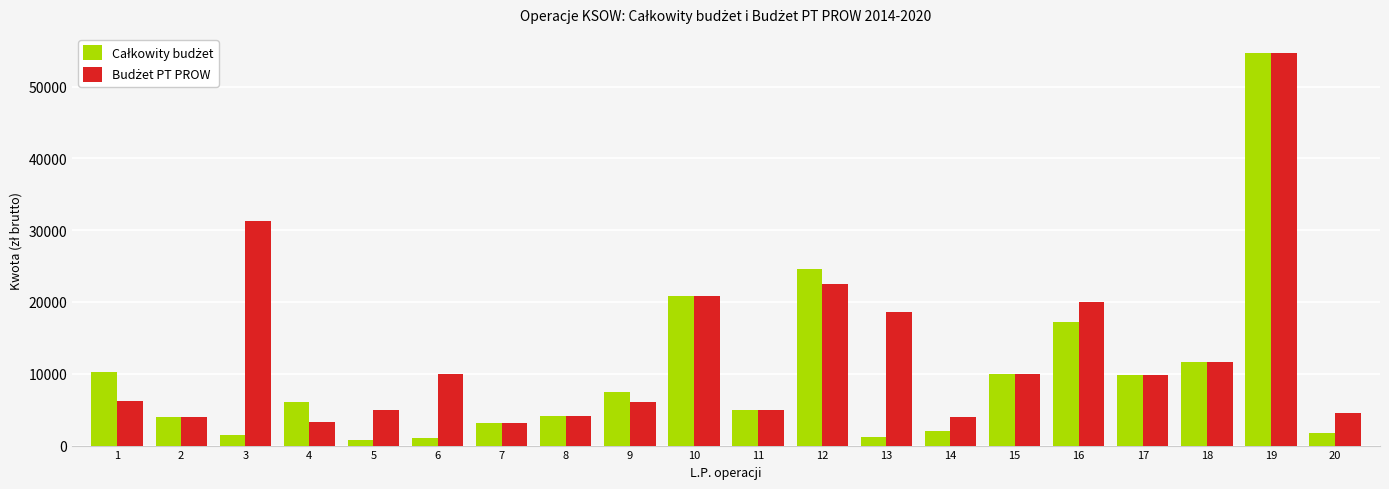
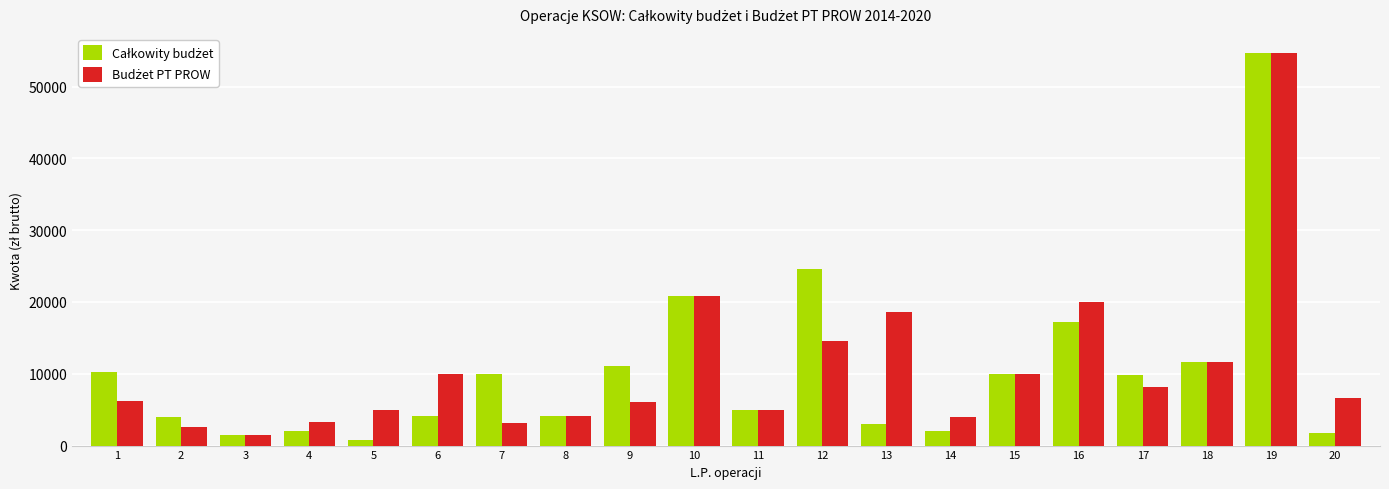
  {
    "Całkowity budżet": {
      "1": 10000,
      "2": 4000,
      "3": 1000,
-     "4": 6000,
+     "4": 2000,
      "5": 1000,
-     "6": 1000,
-     "7": 3000,
+     "6": 4000,
+     "7": 10000,
      "8": 4000,
-     "9": 8000,
+     "9": 11000,
      "10": 21000,
      "11": 5000,
      "12": 25000,
-     "13": 1000,
+     "13": 3000,
      "14": 2000,
      "15": 10000,
      "16": 17000,
      "17": 10000,
      "18": 12000,
      "19": 55000,
      "20": 2000
    },
    "Budżet PT PROW": {
      "1": 6000,
-     "2": 4000,
-     "3": 31000,
+     "2": 3000,
+     "3": 1000,
      "4": 3000,
      "5": 5000,
      "6": 10000,
      "7": 3000,
      "8": 4000,
      "9": 6000,
      "10": 21000,
      "11": 5000,
-     "12": 23000,
+     "12": 14000,
      "13": 19000,
      "14": 4000,
      "15": 10000,
      "16": 20000,
-     "17": 10000,
+     "17": 8000,
      "18": 12000,
      "19": 55000,
-     "20": 5000
+     "20": 7000
    }
  }
